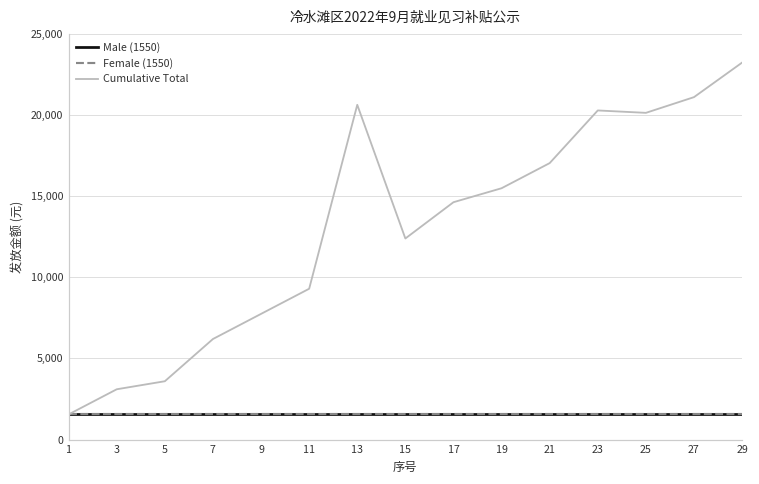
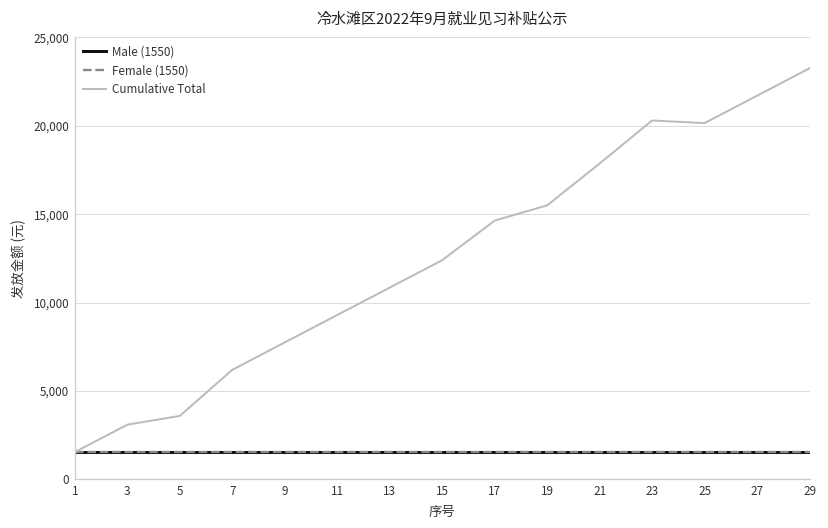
  {
    "Female (1550)": {
      "3": "1,600",
      "5": "1,600",
      "7": "1,600",
      "9": "1,600",
      "11": "1,600",
      "13": "1,600",
      "15": "1,600",
      "17": "1,600",
      "19": "1,600",
      "21": "1,600",
      "23": "1,600",
      "25": "1,600",
      "27": "1,600",
      "29": "1,600"
    },
    "Cumulative Total": {
      "3": "3,100",
      "5": "3,600",
      "7": "6,200",
      "9": "7,800",
      "11": "9,300",
-     "13": "20,600",
+     "13": "10,900",
      "15": "12,400",
      "17": "14,600",
      "19": "15,500",
-     "21": "17,100",
+     "21": "17,900",
      "23": "20,300",
      "25": "20,200",
-     "27": "21,100",
+     "27": "21,700",
      "29": "23,300"
    }
  }
